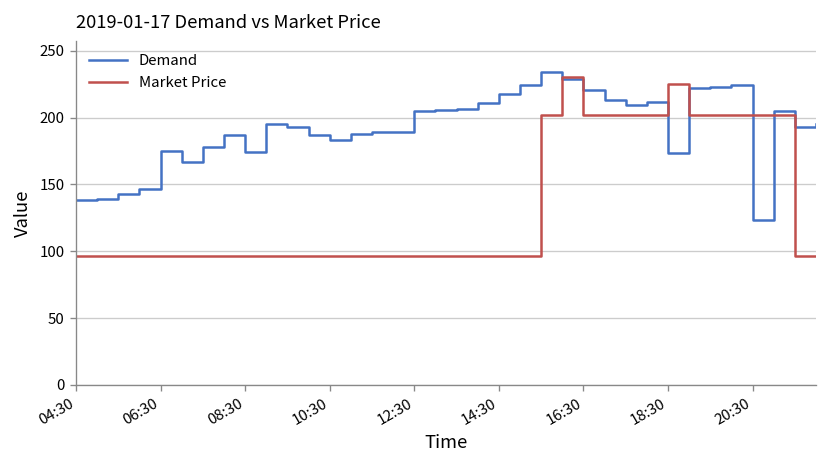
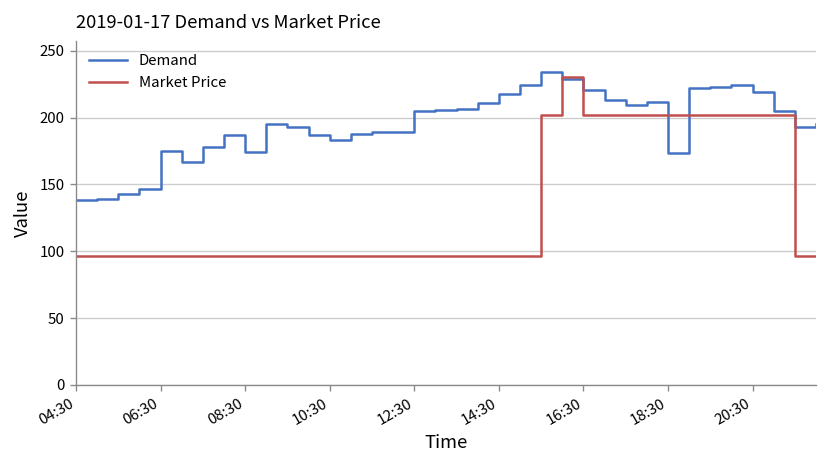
  {
    "Demand": {
      "04:30": 138,
      "06:30": 175,
      "08:30": 174,
      "10:30": 183,
      "12:30": 205,
      "14:30": 217,
      "16:30": 220,
      "18:30": 173,
-     "20:30": 123
+     "20:30": 219
    },
    "Market Price": {
      "04:30": 96,
      "06:30": 96,
      "08:30": 96,
      "10:30": 96,
      "12:30": 96,
      "14:30": 96,
      "16:30": 202,
-     "18:30": 225,
+     "18:30": 202,
      "20:30": 202
    }
  }
